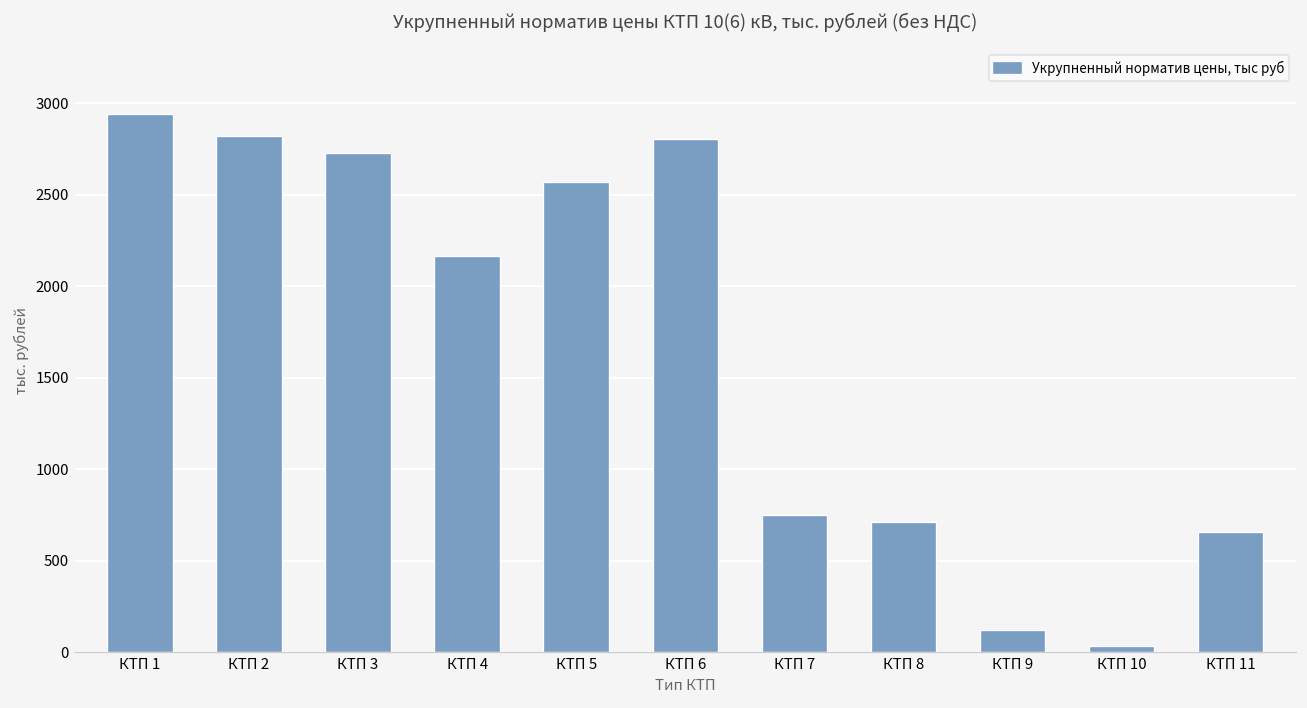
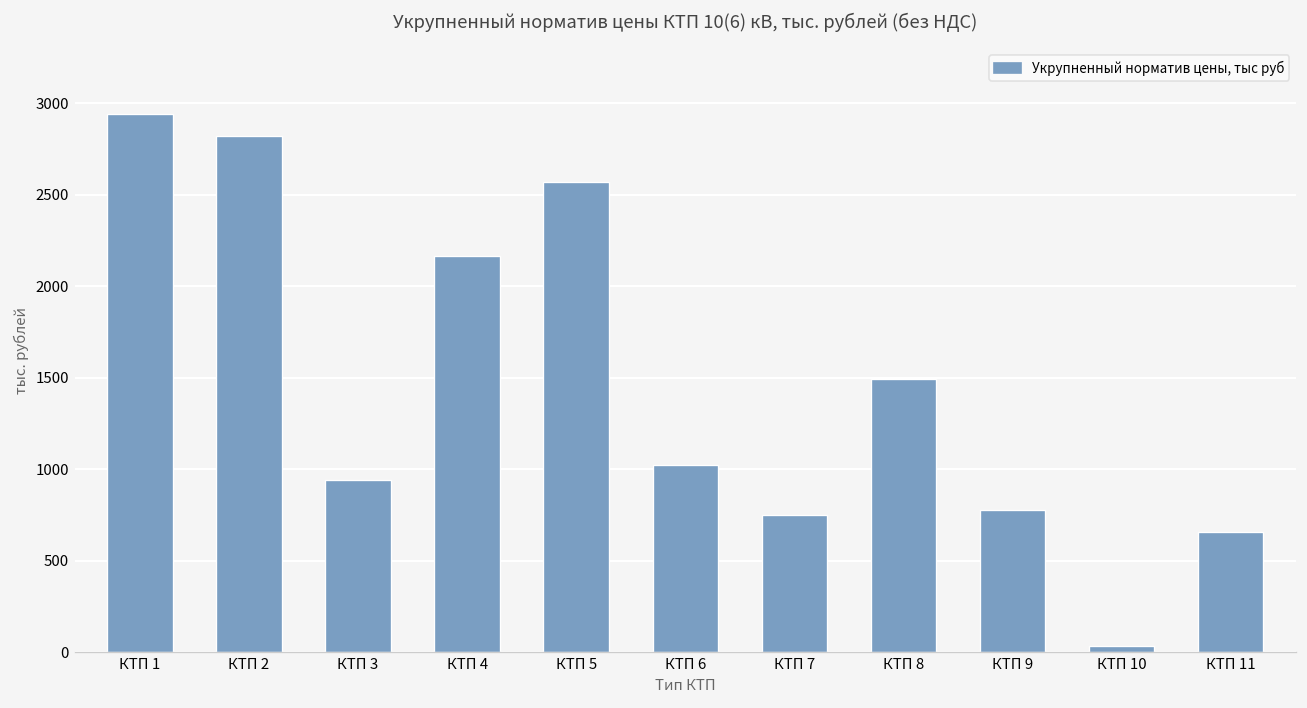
  {
    "КТП 1": 2940,
    "КТП 2": 2820,
-   "КТП 3": 2730,
+   "КТП 3": 940,
    "КТП 4": 2170,
    "КТП 5": 2570,
-   "КТП 6": 2810,
+   "КТП 6": 1030,
    "КТП 7": 750,
-   "КТП 8": 710,
-   "КТП 9": 120,
+   "КТП 8": 1490,
+   "КТП 9": 780,
    "КТП 10": 30,
    "КТП 11": 660
  }
